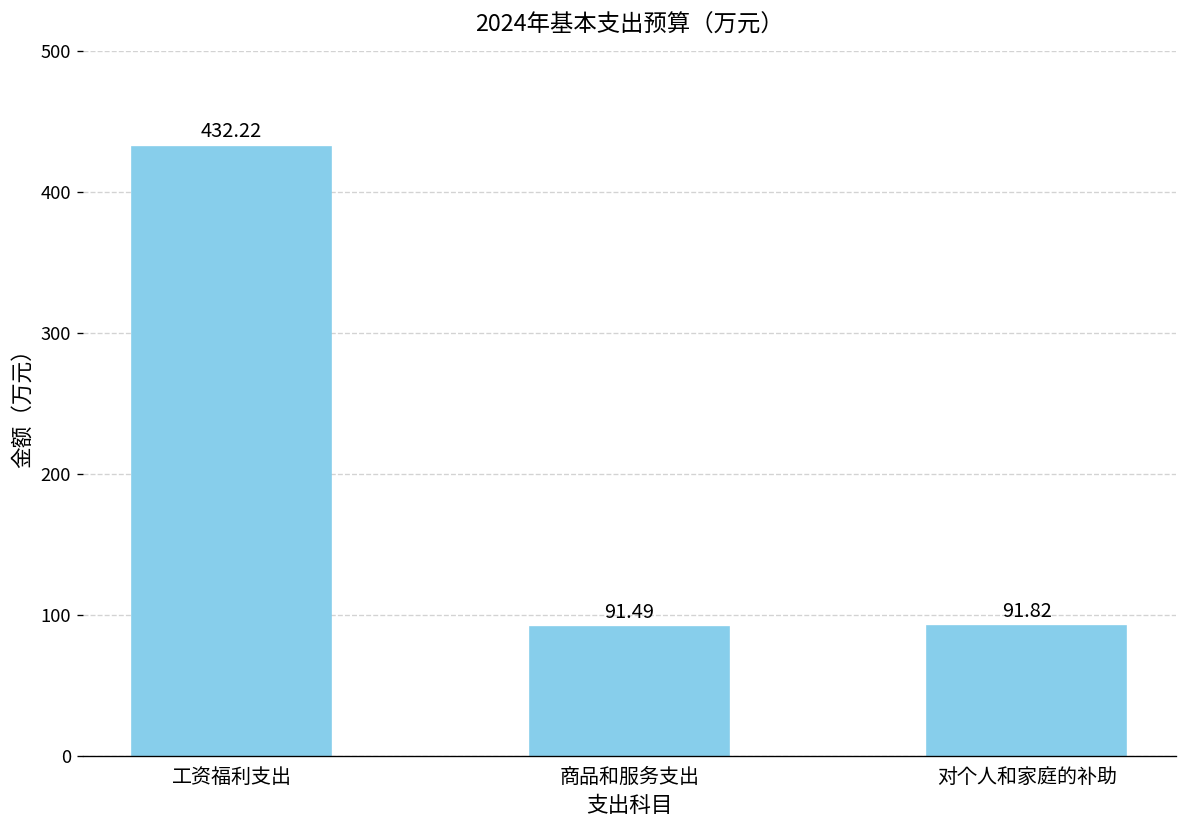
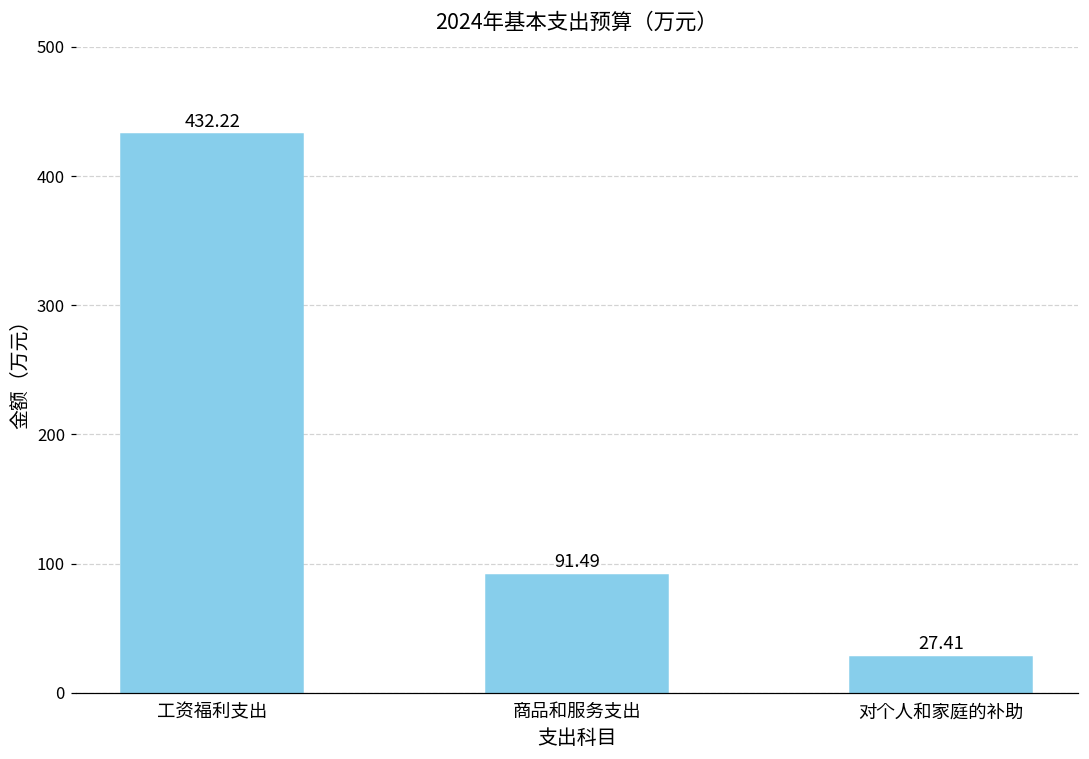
  {
    "工资福利支出": 432.22,
    "商品和服务支出": 91.49,
-   "对个人和家庭的补助": 91.82
+   "对个人和家庭的补助": 27.41
  }
